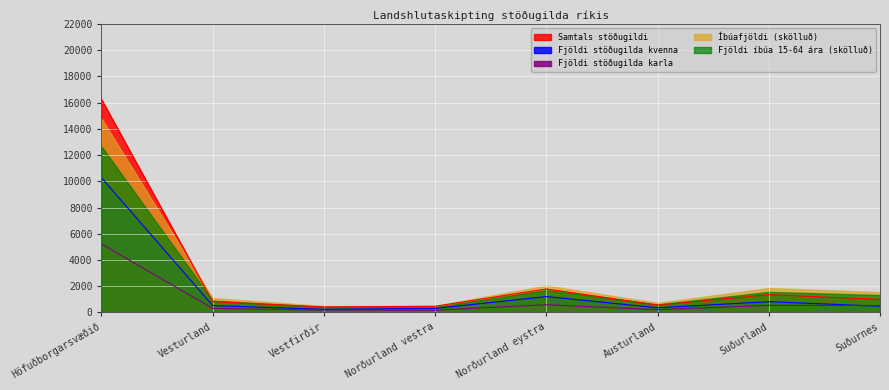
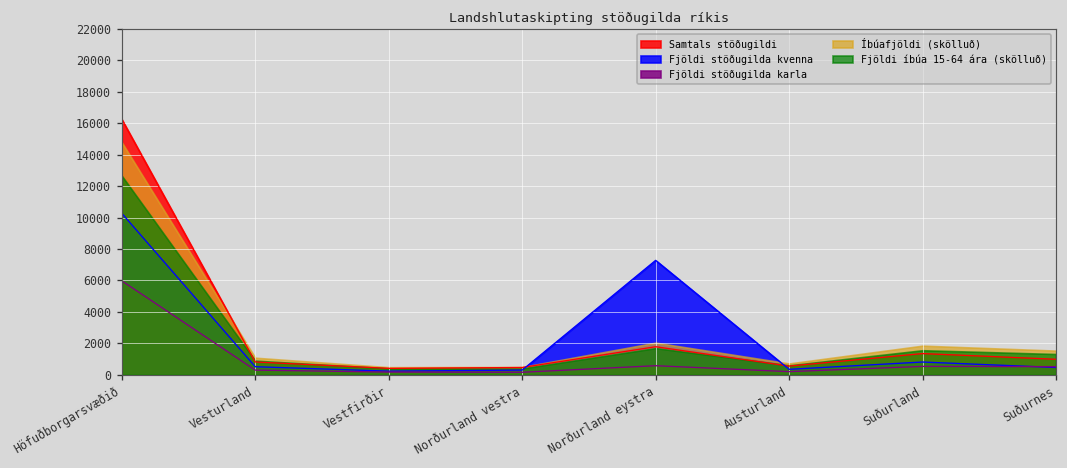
  {
    "Samtals stöðugildi": {
      "Höfuðborgarsvæðið": 16300,
      "Suðurland": 1400,
      "Suðurnes": 1000
    },
    "Fjöldi stöðugilda kvenna": {
      "Höfuðborgarsvæðið": 10300,
      "Vesturland": 500,
-     "Norðurland eystra": 1200,
+     "Norðurland eystra": 7300,
      "Suðurland": 800
    },
    "Fjöldi stöðugilda karla": {
-     "Höfuðborgarsvæðið": 5200,
+     "Höfuðborgarsvæðið": 6000,
      "Vesturland": 300,
      "Norðurland eystra": 600,
      "Suðurland": 500
    },
    "Íbúafjöldi (skölluð)": {
      "Höfuðborgarsvæðið": 14800,
      "Norðurland eystra": 2000,
      "Suðurland": 1900,
      "Suðurnes": 1500
    },
    "Fjöldi íbúa 15-64 ára (skölluð)": {
      "Höfuðborgarsvæðið": 12700,
      "Suðurland": 1600,
      "Suðurnes": 1300
    }
  }
